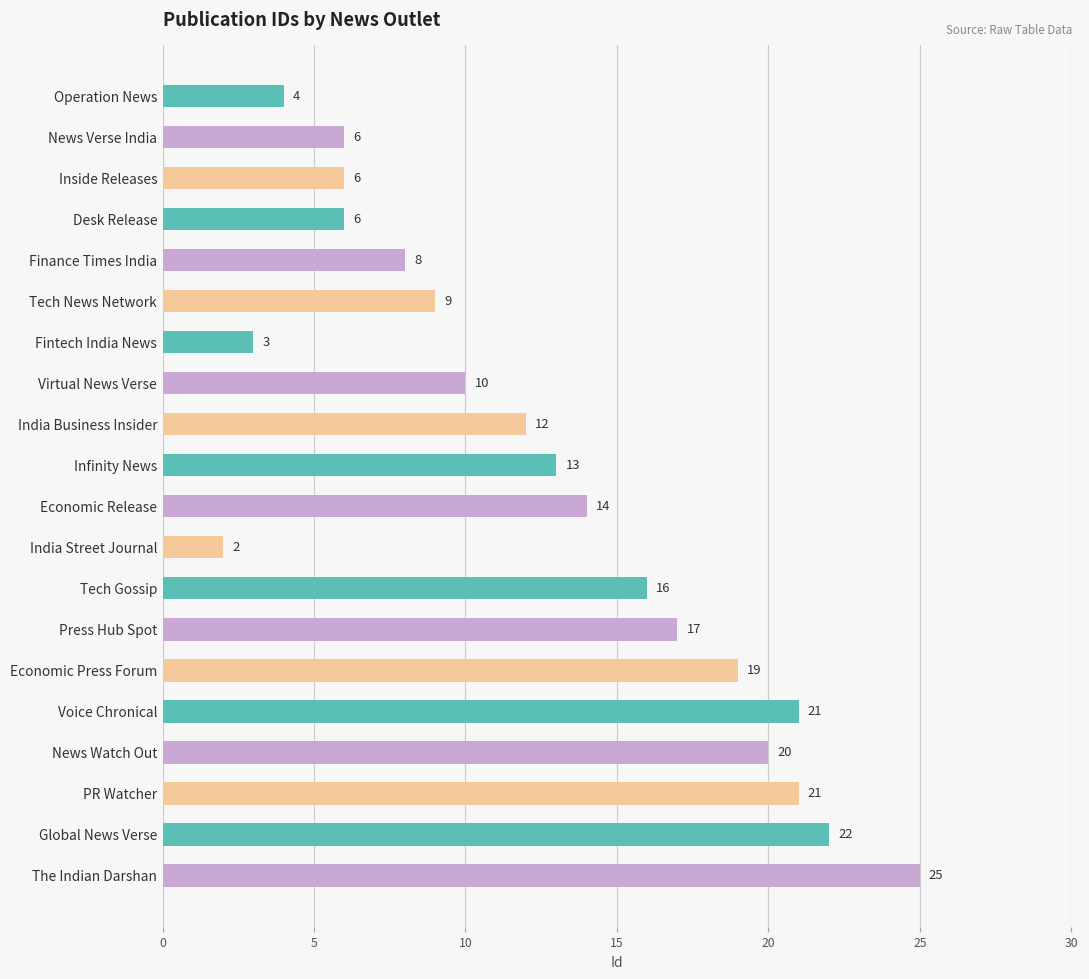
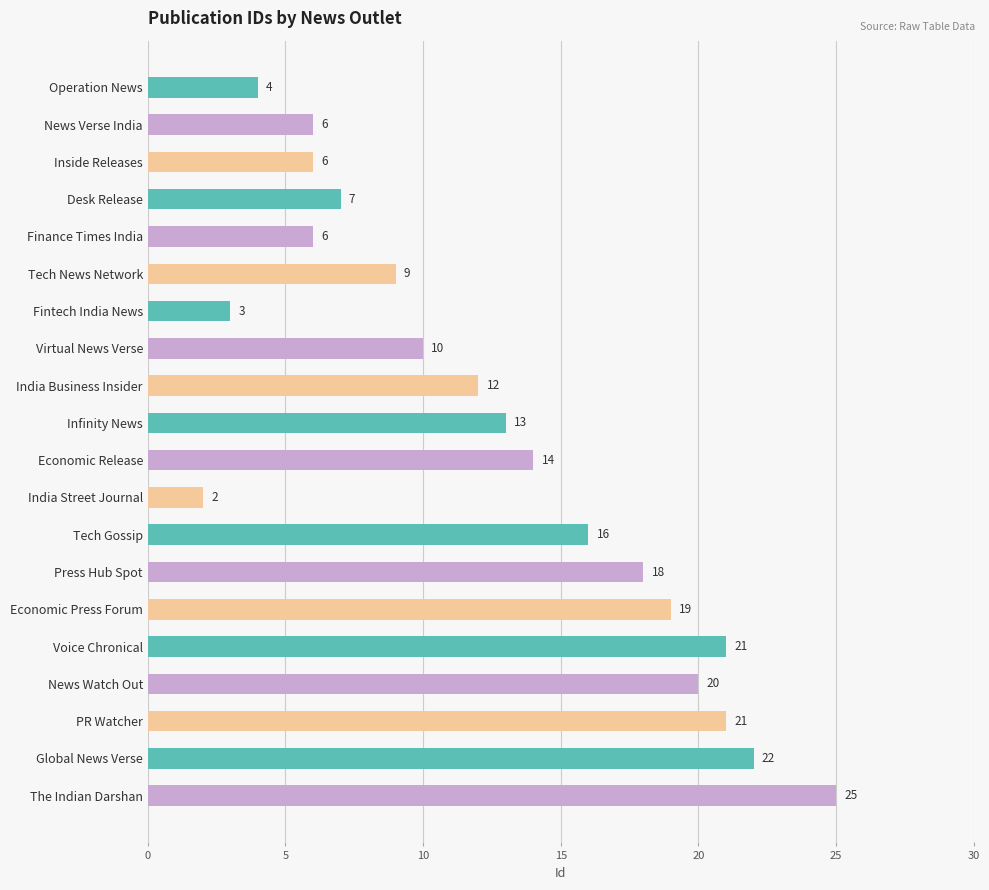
  {
    "Operation News": 4,
    "News Verse India": 6,
    "Inside Releases": 6,
-   "Desk Release": 6,
-   "Finance Times India": 8,
+   "Desk Release": 7,
+   "Finance Times India": 6,
    "Tech News Network": 9,
    "Fintech India News": 3,
    "Virtual News Verse": 10,
    "India Business Insider": 12,
    "Infinity News": 13,
    "Economic Release": 14,
    "India Street Journal": 2,
    "Tech Gossip": 16,
-   "Press Hub Spot": 17,
+   "Press Hub Spot": 18,
    "Economic Press Forum": 19,
    "Voice Chronical": 21,
    "News Watch Out": 20,
    "PR Watcher": 21,
    "Global News Verse": 22,
    "The Indian Darshan": 25
  }
